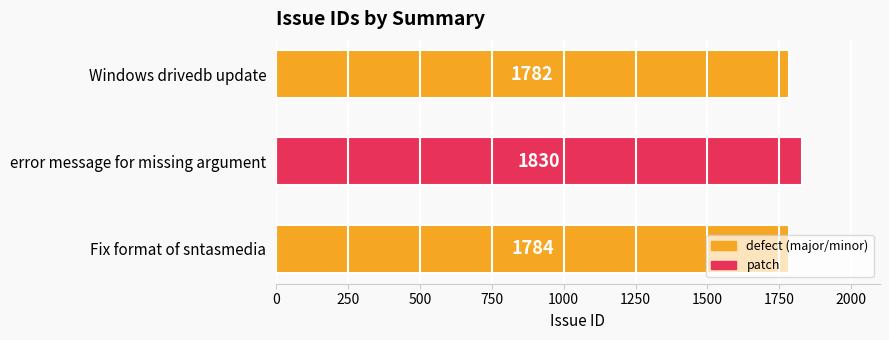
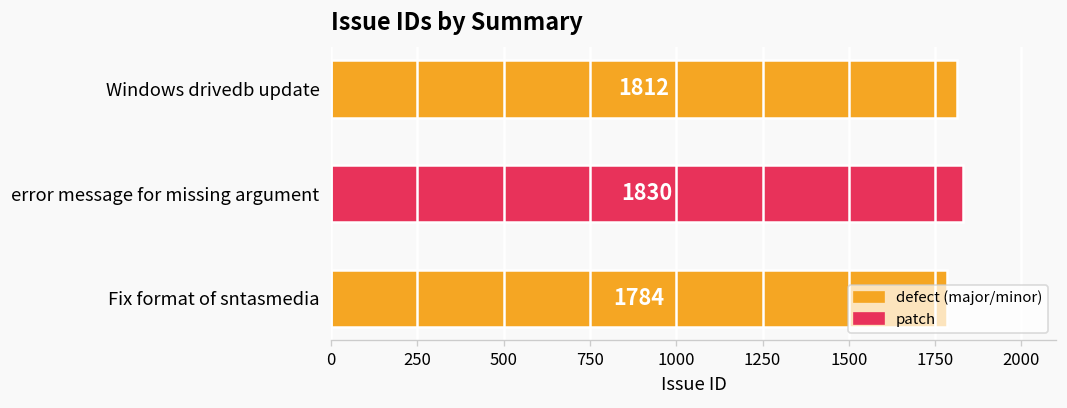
  {
-   "Windows drivedb update": 1782,
+   "Windows drivedb update": 1812,
    "error message for missing argument": 1830
  }
